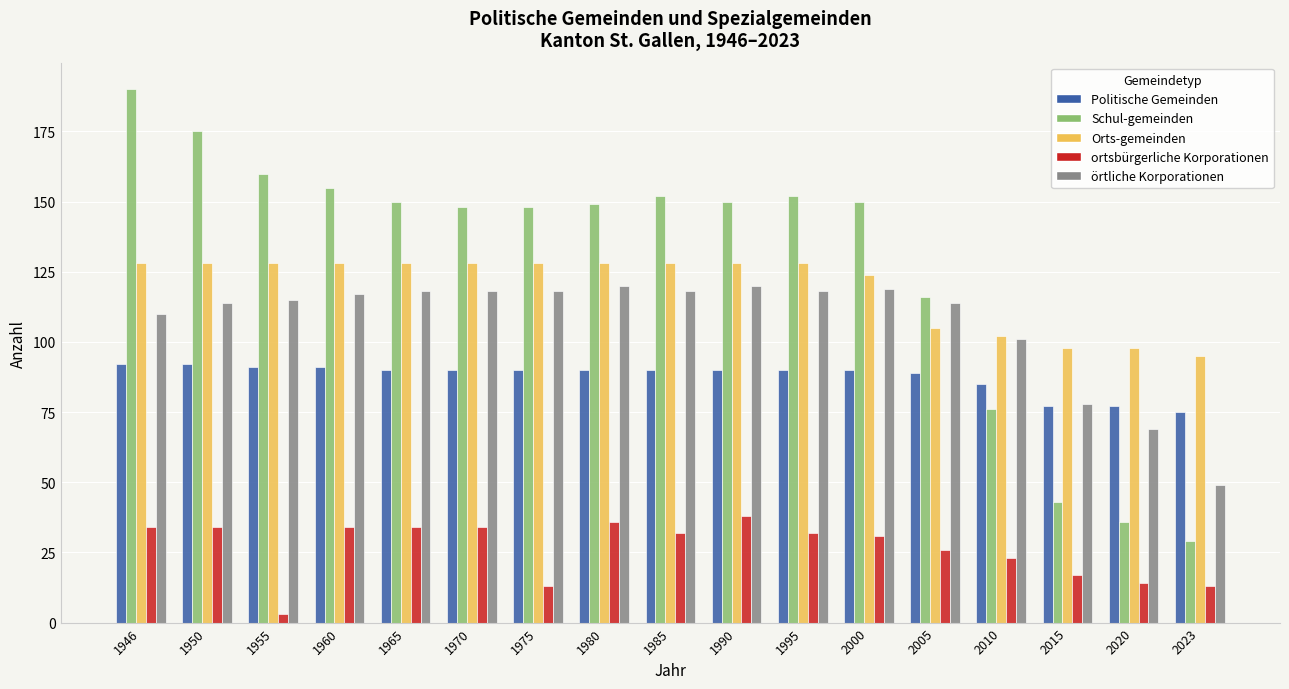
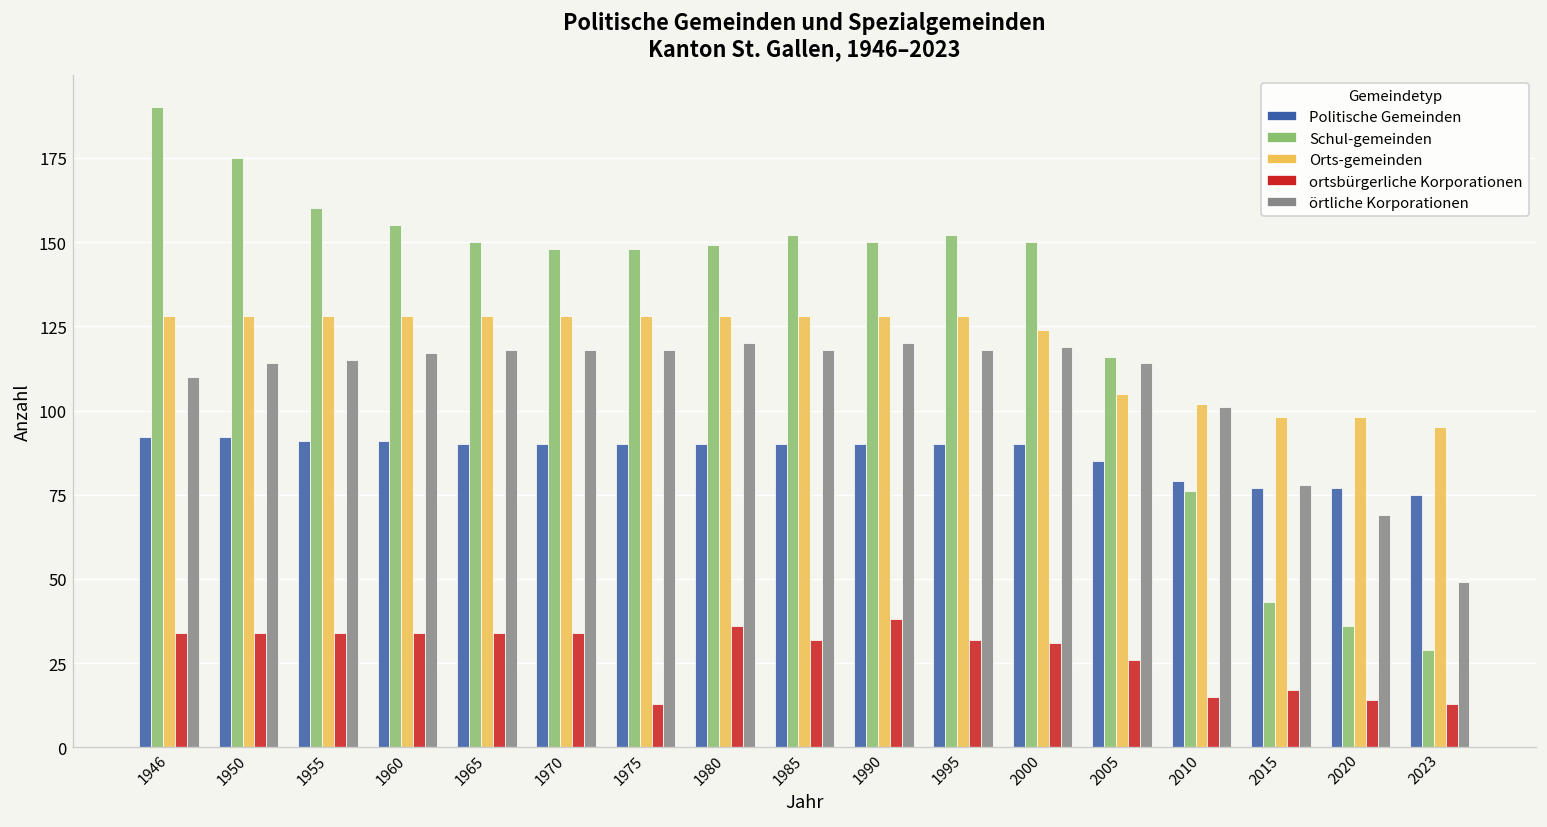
  {
    "Politische Gemeinden": {
      "1946": 92,
      "1950": 92,
      "1955": 91,
      "1960": 91,
      "1965": 90,
      "1970": 90,
      "1975": 90,
      "1980": 90,
      "1985": 90,
      "1990": 90,
      "1995": 90,
      "2000": 90,
-     "2005": 89,
-     "2010": 85,
+     "2005": 85,
+     "2010": 79,
      "2015": 77,
      "2020": 77,
      "2023": 75
    },
    "Schul-gemeinden": {
      "1946": 190,
      "1950": 175,
      "1955": 160,
      "1960": 155,
      "1965": 150,
      "1970": 148,
      "1975": 148,
      "1980": 149,
      "1985": 152,
      "1990": 150,
      "1995": 152,
      "2000": 150,
      "2005": 116,
      "2010": 76,
      "2015": 43,
      "2020": 36,
      "2023": 29
    },
    "Orts-gemeinden": {
      "1946": 128,
      "1950": 128,
      "1955": 128,
      "1960": 128,
      "1965": 128,
      "1970": 128,
      "1975": 128,
      "1980": 128,
      "1985": 128,
      "1990": 128,
      "1995": 128,
      "2000": 124,
      "2005": 105,
      "2010": 102,
      "2015": 98,
      "2020": 98,
      "2023": 95
    },
    "ortsbürgerliche Korporationen": {
      "1946": 34,
      "1950": 34,
-     "1955": 3,
+     "1955": 34,
      "1960": 34,
      "1965": 34,
      "1970": 34,
      "1975": 13,
      "1980": 36,
      "1985": 32,
      "1990": 38,
      "1995": 32,
      "2000": 31,
      "2005": 26,
-     "2010": 23,
+     "2010": 15,
      "2015": 17,
      "2020": 14,
      "2023": 13
    },
    "örtliche Korporationen": {
      "1946": 110,
      "1950": 114,
      "1955": 115,
      "1960": 117,
      "1965": 118,
      "1970": 118,
      "1975": 118,
      "1980": 120,
      "1985": 118,
      "1990": 120,
      "1995": 118,
      "2000": 119,
      "2005": 114,
      "2010": 101,
      "2015": 78,
      "2020": 69,
      "2023": 49
    }
  }
